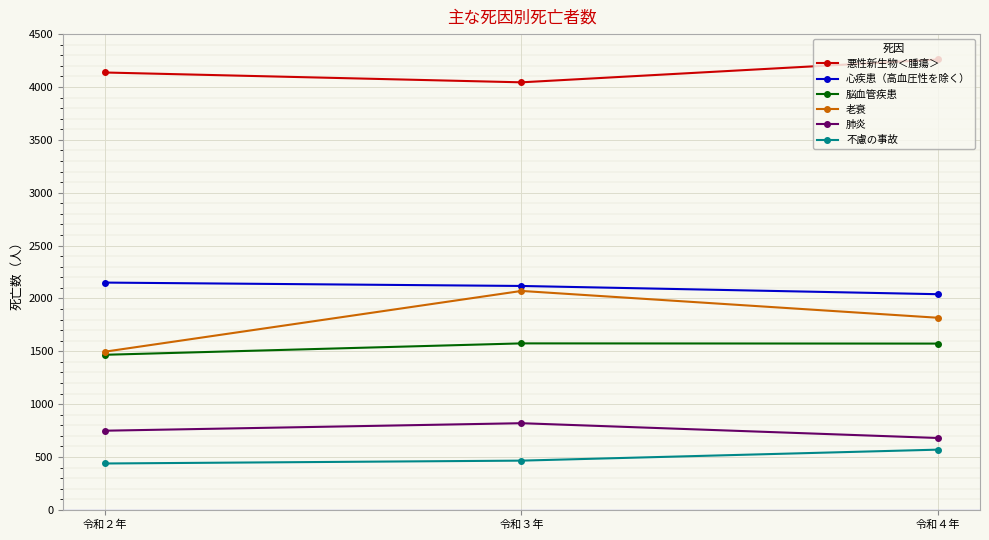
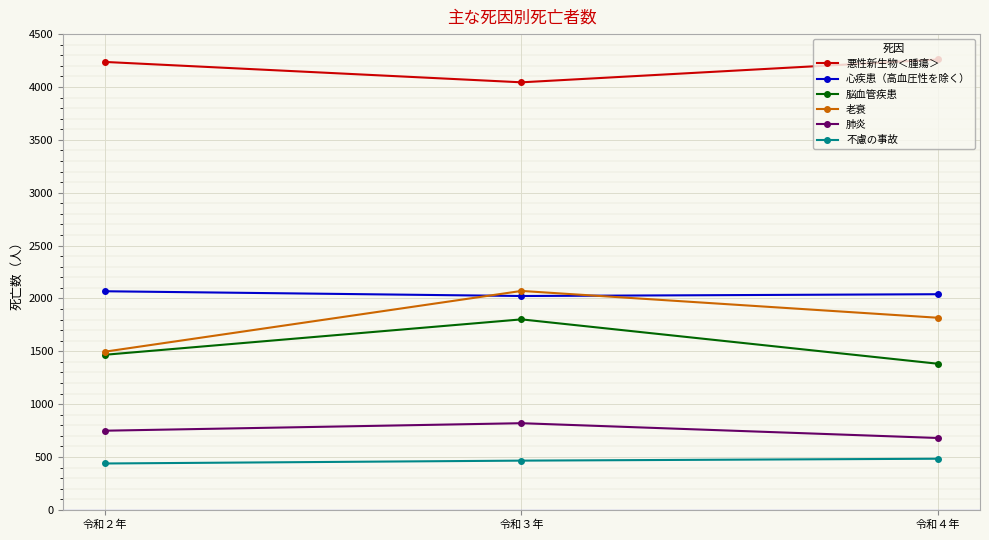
  {
    "悪性新生物＜腫瘍＞": {
-     "令和２年": 4140,
+     "令和２年": 4240,
      "令和３年": 4040
    },
    "心疾患（高血圧性を除く）": {
-     "令和２年": 2150,
-     "令和３年": 2120,
+     "令和２年": 2070,
+     "令和３年": 2020,
      "令和４年": 2040
    },
    "脳血管疾患": {
      "令和２年": 1470,
-     "令和３年": 1580,
-     "令和４年": 1570
+     "令和３年": 1800,
+     "令和４年": 1380
    },
    "老衰": {
      "令和２年": 1500,
      "令和３年": 2070,
      "令和４年": 1820
    },
    "肺炎": {
      "令和２年": 750,
      "令和３年": 820,
      "令和４年": 680
    },
    "不慮の事故": {
      "令和２年": 440,
      "令和３年": 470,
-     "令和４年": 570
+     "令和４年": 480
    }
  }
